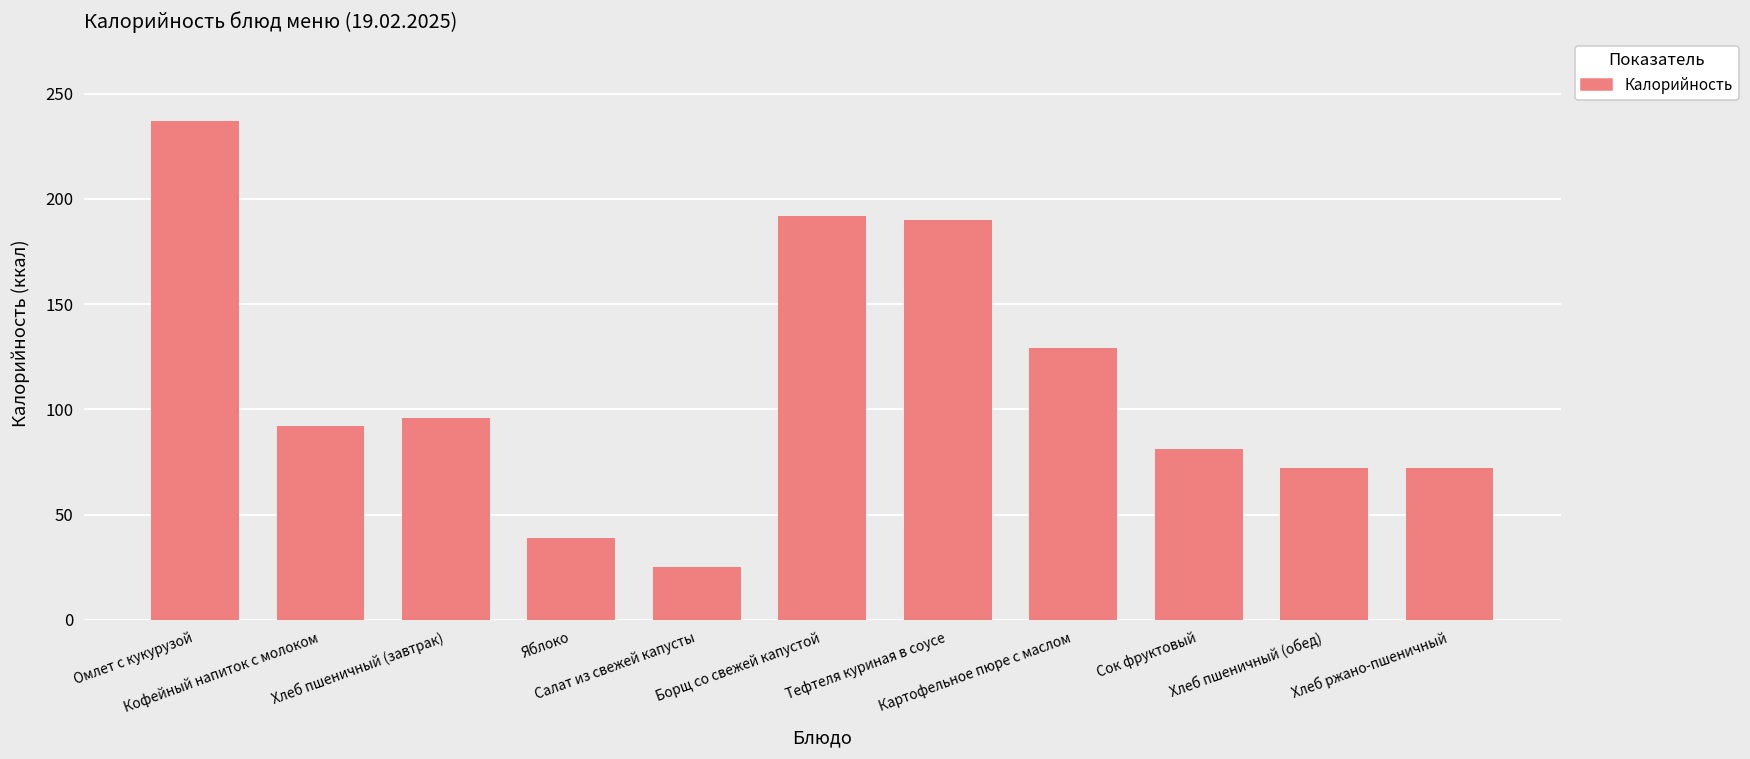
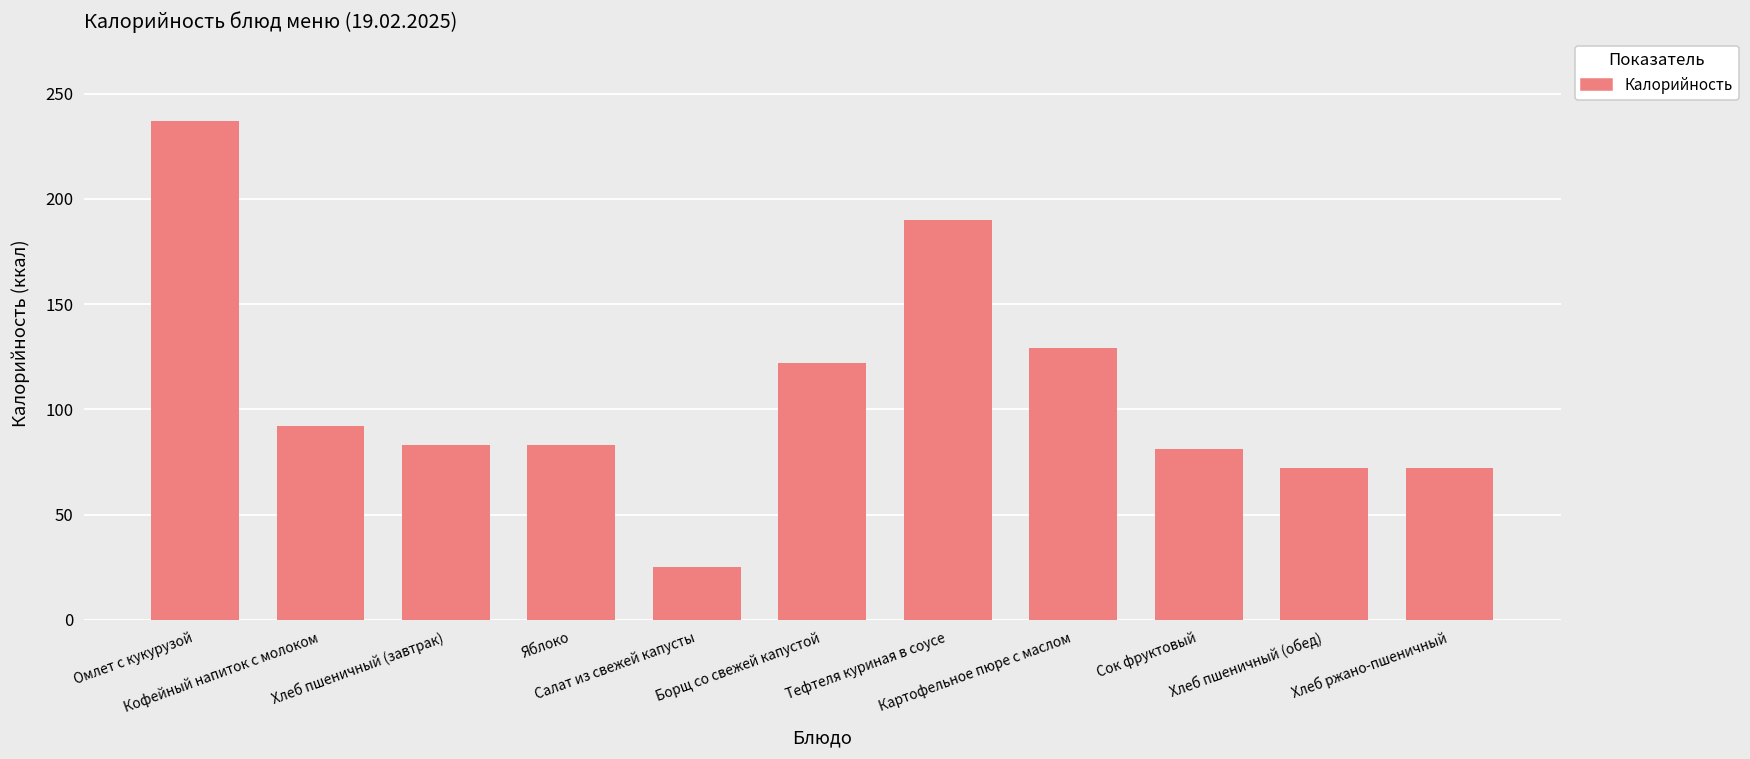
  {
    "Омлет с кукурузой": 237,
    "Кофейный напиток с молоком": 92,
-   "Хлеб пшеничный (завтрак)": 96,
-   "Яблоко": 39,
+   "Хлеб пшеничный (завтрак)": 83,
+   "Яблоко": 83,
    "Салат из свежей капусты": 25,
-   "Борщ со свежей капустой": 192,
+   "Борщ со свежей капустой": 122,
    "Тефтеля куриная в соусе": 190,
    "Картофельное пюре с маслом": 129,
    "Сок фруктовый": 81,
    "Хлеб пшеничный (обед)": 72,
    "Хлеб ржано-пшеничный": 72
  }
